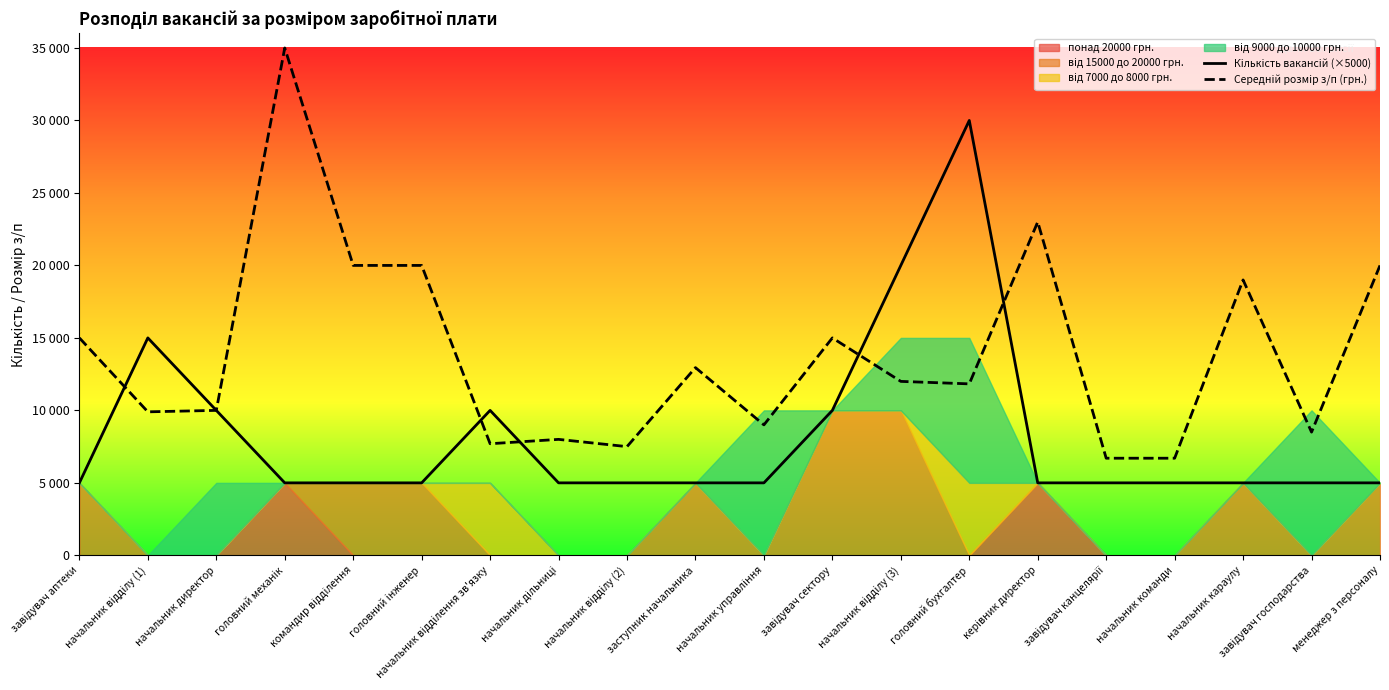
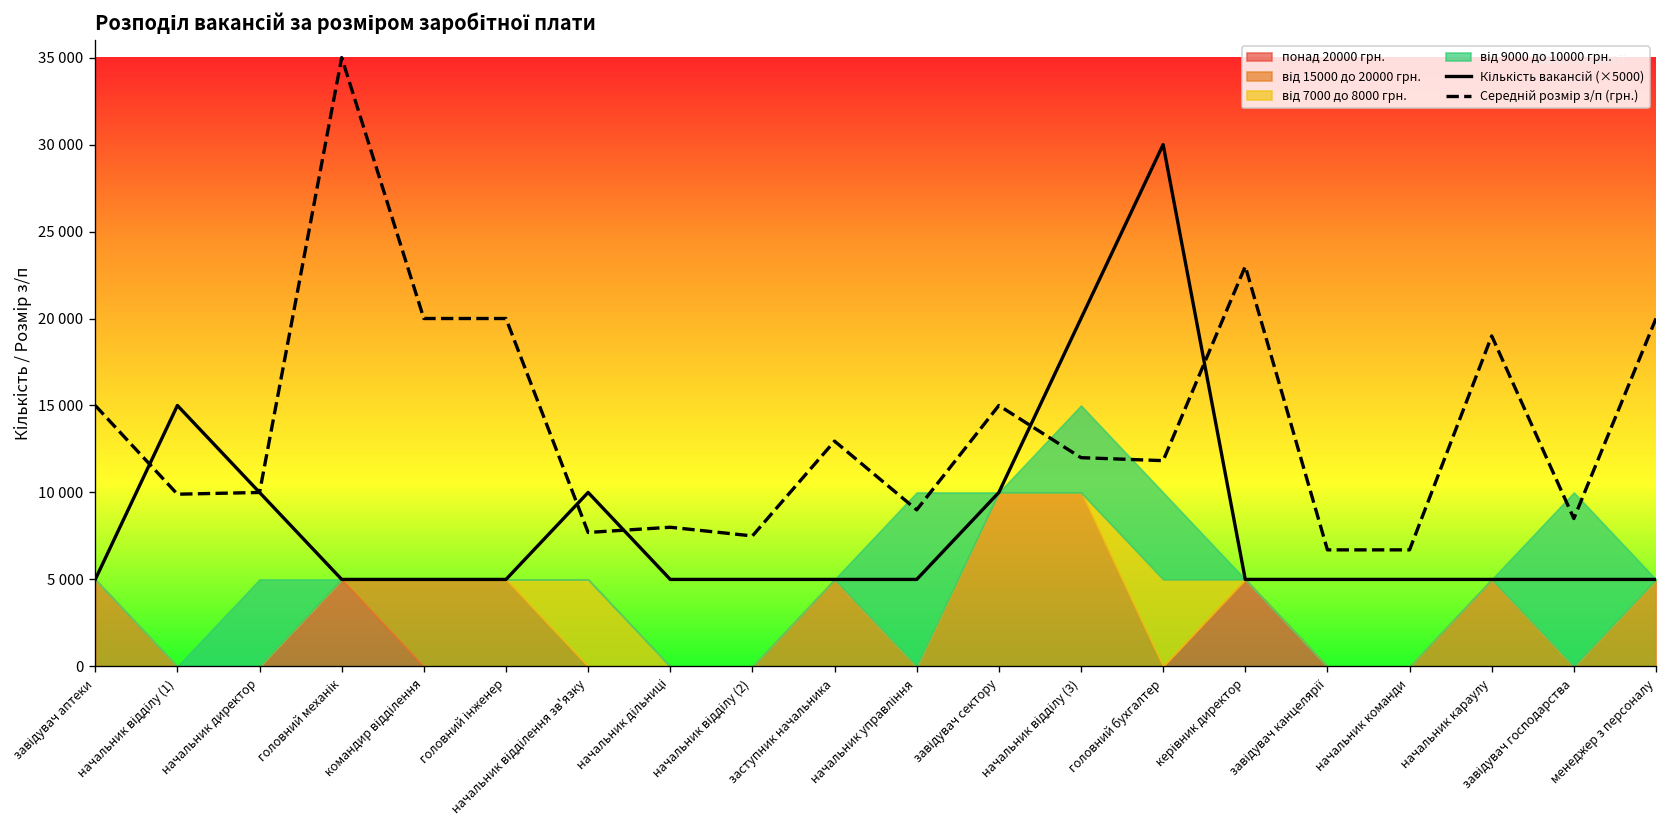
  {
    "від 7000 до 8000 грн.": {
      "головний бухгалтер": 5000
    },
    "від 9000 до 10000 грн.": {
      "начальник директор": 5000,
      "начальник управління": 10000,
      "начальник відділу (3)": 5000,
-     "головний бухгалтер": 10000,
+     "головний бухгалтер": 5000,
      "завідувач господарства": 10000
    }
  }
